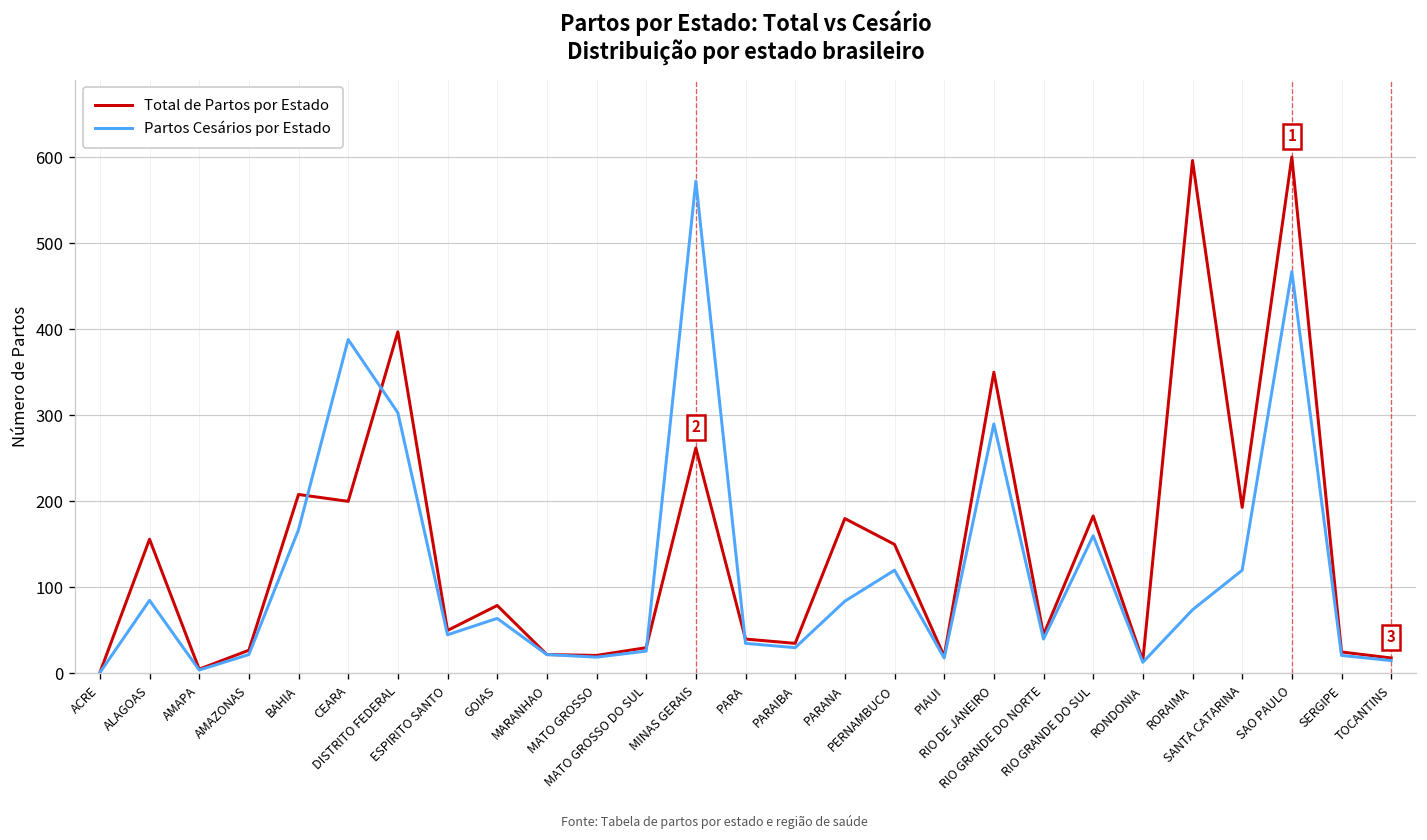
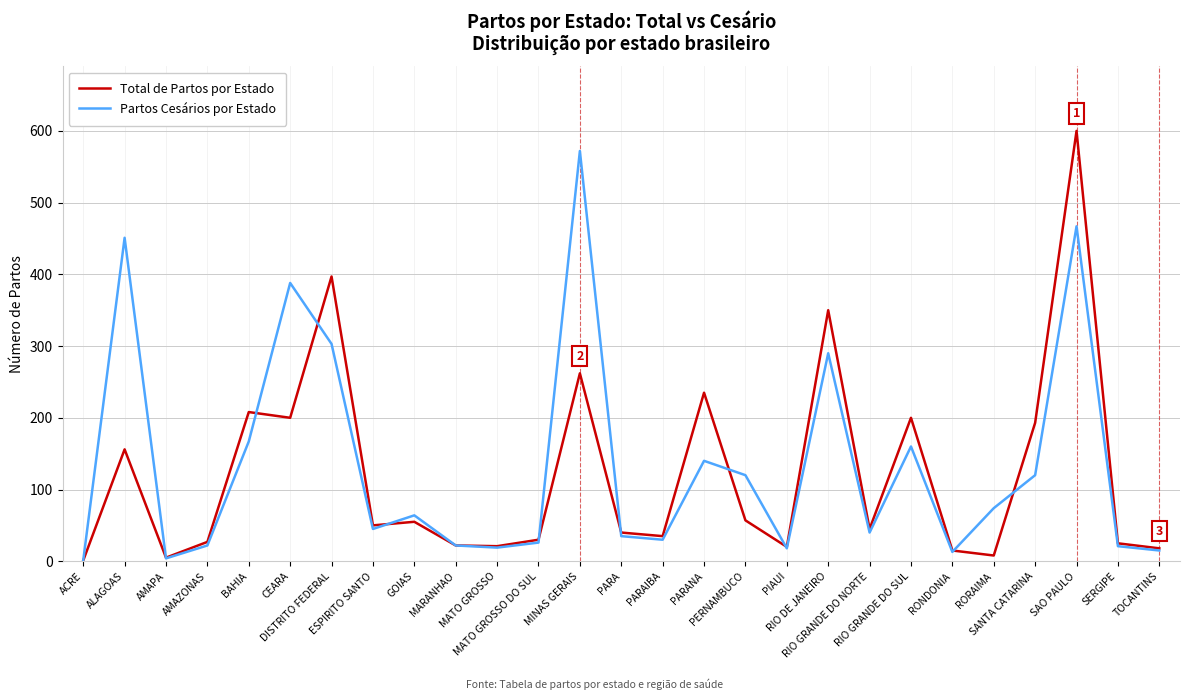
  {
    "Total de Partos por Estado": {
      "ALAGOAS": 160,
      "AMAZONAS": 30,
      "BAHIA": 210,
      "CEARA": 200,
      "DISTRITO FEDERAL": 400,
      "ESPIRITO SANTO": 50,
-     "GOIAS": 80,
+     "GOIAS": 60,
      "MATO GROSSO DO SUL": 30,
      "PARA": 40,
      "PARAIBA": 40,
-     "PARANA": 180,
-     "PERNAMBUCO": 150,
+     "PARANA": 240,
+     "PERNAMBUCO": 60,
      "RIO DE JANEIRO": 350,
      "RIO GRANDE DO NORTE": 50,
-     "RIO GRANDE DO SUL": 180,
-     "RORAIMA": 600,
+     "RIO GRANDE DO SUL": 200,
+     "RORAIMA": 10,
      "SANTA CATARINA": 190,
      "SERGIPE": 30
    },
    "Partos Cesários por Estado": {
-     "ALAGOAS": 90,
+     "ALAGOAS": 450,
      "AMAZONAS": 20,
      "BAHIA": 170,
      "CEARA": 390,
      "DISTRITO FEDERAL": 300,
      "ESPIRITO SANTO": 50,
      "GOIAS": 60,
      "MATO GROSSO DO SUL": 30,
      "MINAS GERAIS": 570,
      "PARA": 40,
      "PARAIBA": 30,
-     "PARANA": 80,
+     "PARANA": 140,
      "PERNAMBUCO": 120,
      "RIO DE JANEIRO": 290,
      "RIO GRANDE DO NORTE": 40,
      "RIO GRANDE DO SUL": 160,
      "RORAIMA": 70,
      "SANTA CATARINA": 120,
      "SAO PAULO": 470,
      "SERGIPE": 20
    }
  }
